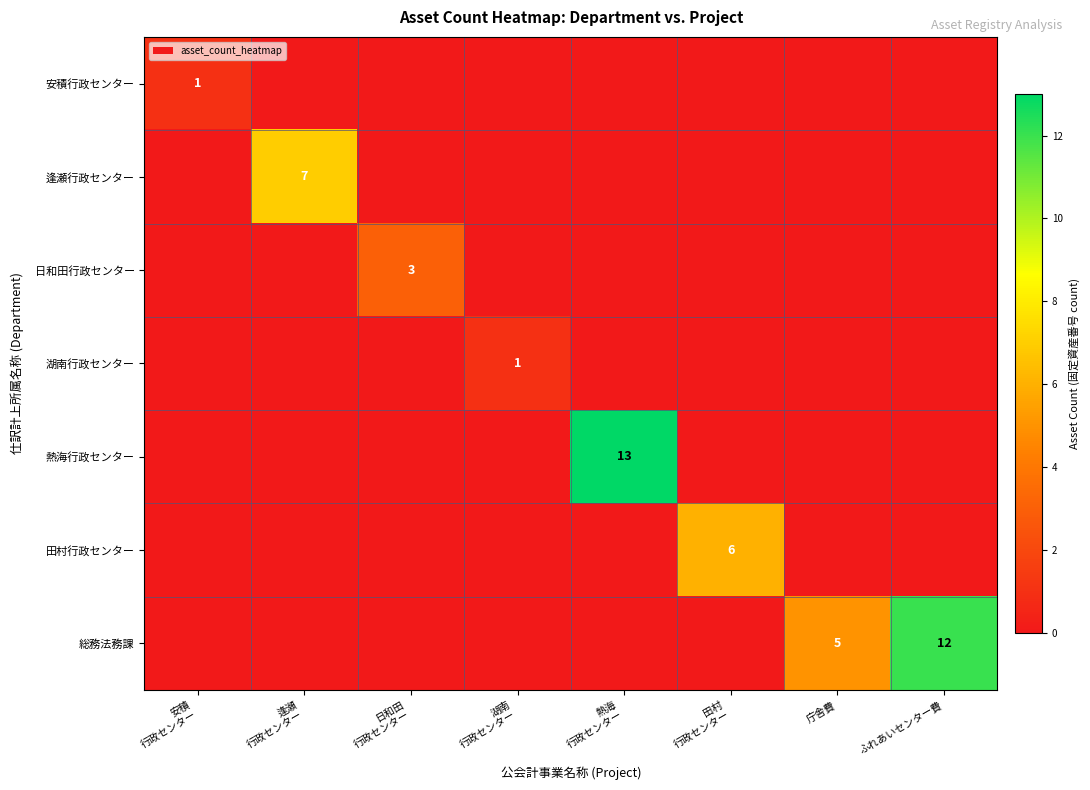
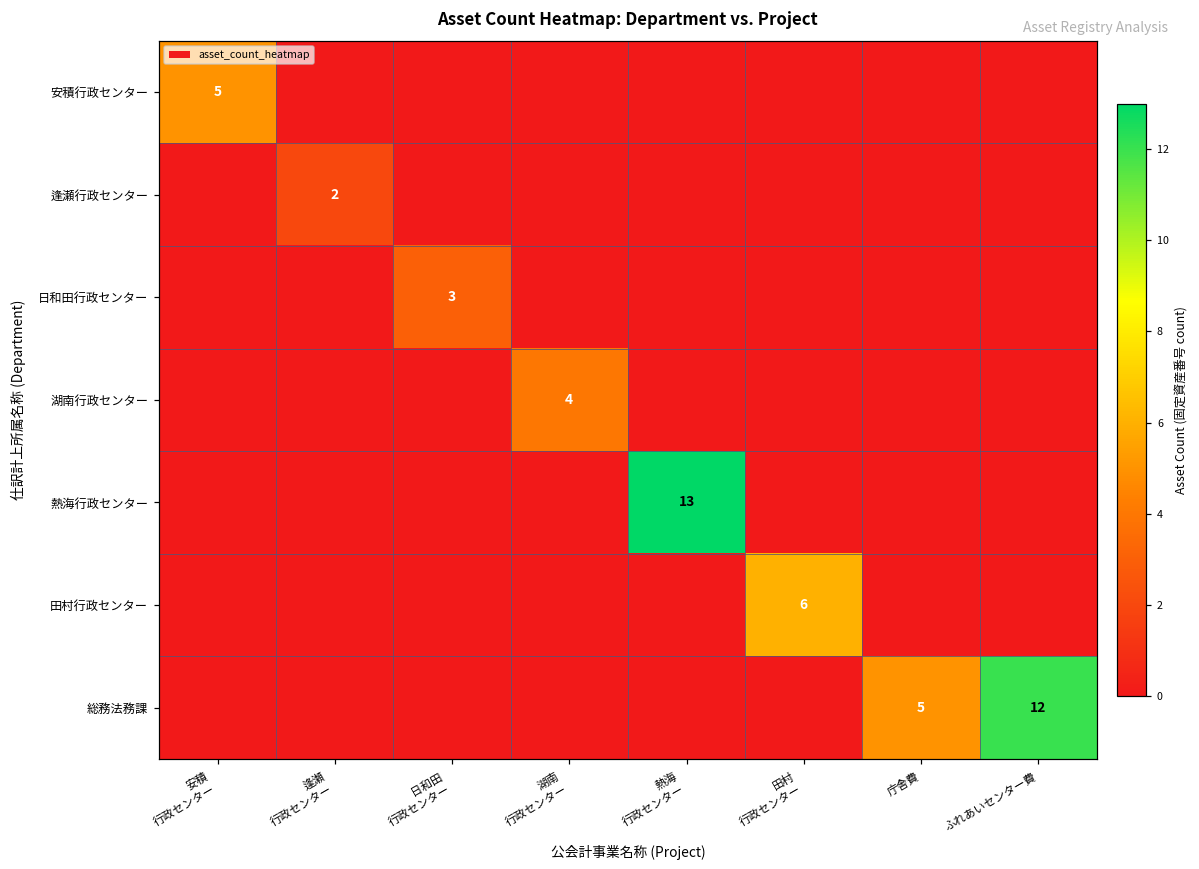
  {
    "安積行政センター": {
-     "安積 行政センター": 1
+     "安積 行政センター": 5
    },
    "逢瀬行政センター": {
-     "逢瀬 行政センター": 7
+     "逢瀬 行政センター": 2
    },
    "日和田行政センター": {
      "日和田 行政センター": 3
    },
    "湖南行政センター": {
-     "湖南 行政センター": 1
+     "湖南 行政センター": 4
    },
    "熱海行政センター": {
      "熱海 行政センター": 13
    },
    "田村行政センター": {
      "田村 行政センター": 6
    },
    "総務法務課": {
      "庁舎費": 5,
      "ふれあいセンター費": 12
    }
  }
